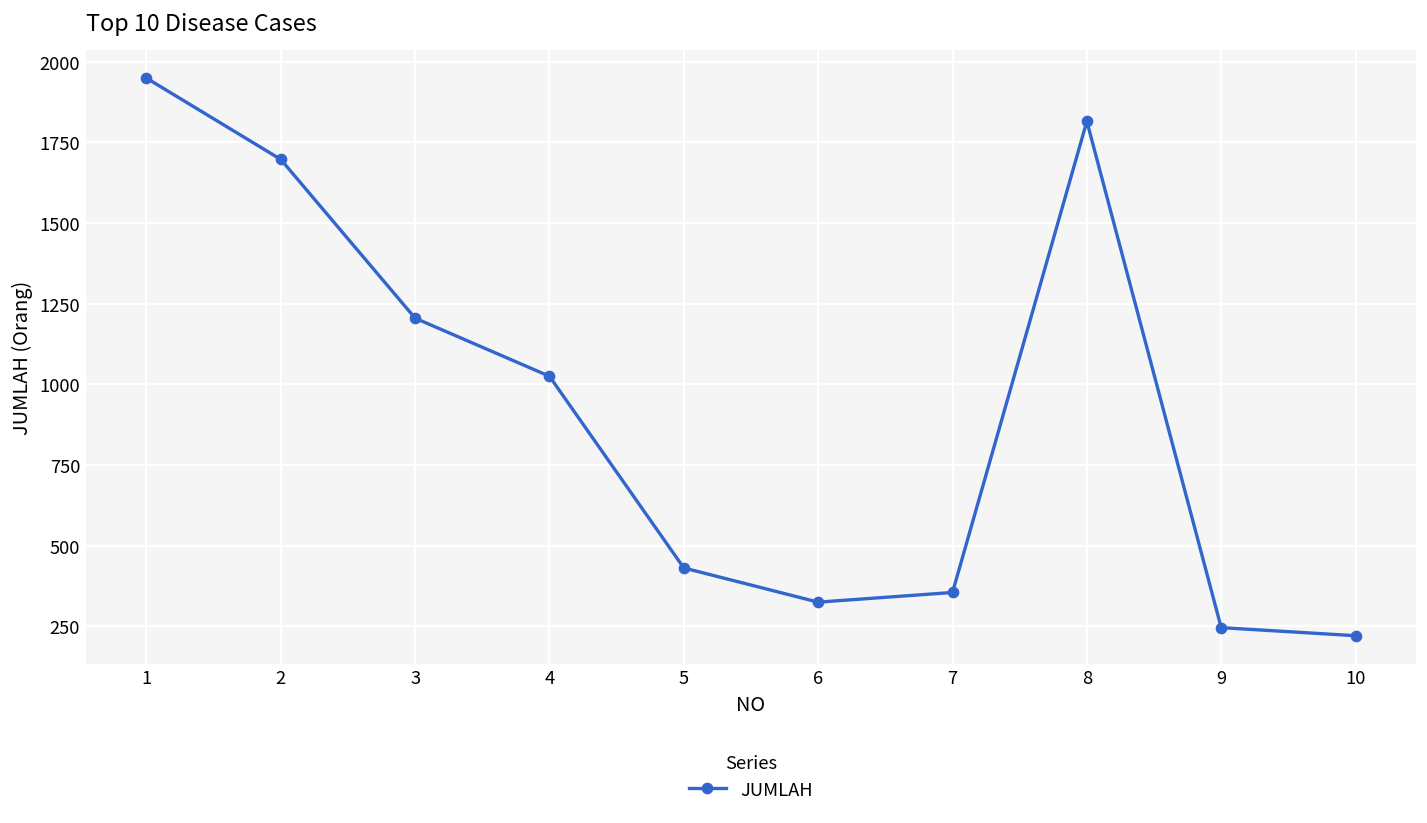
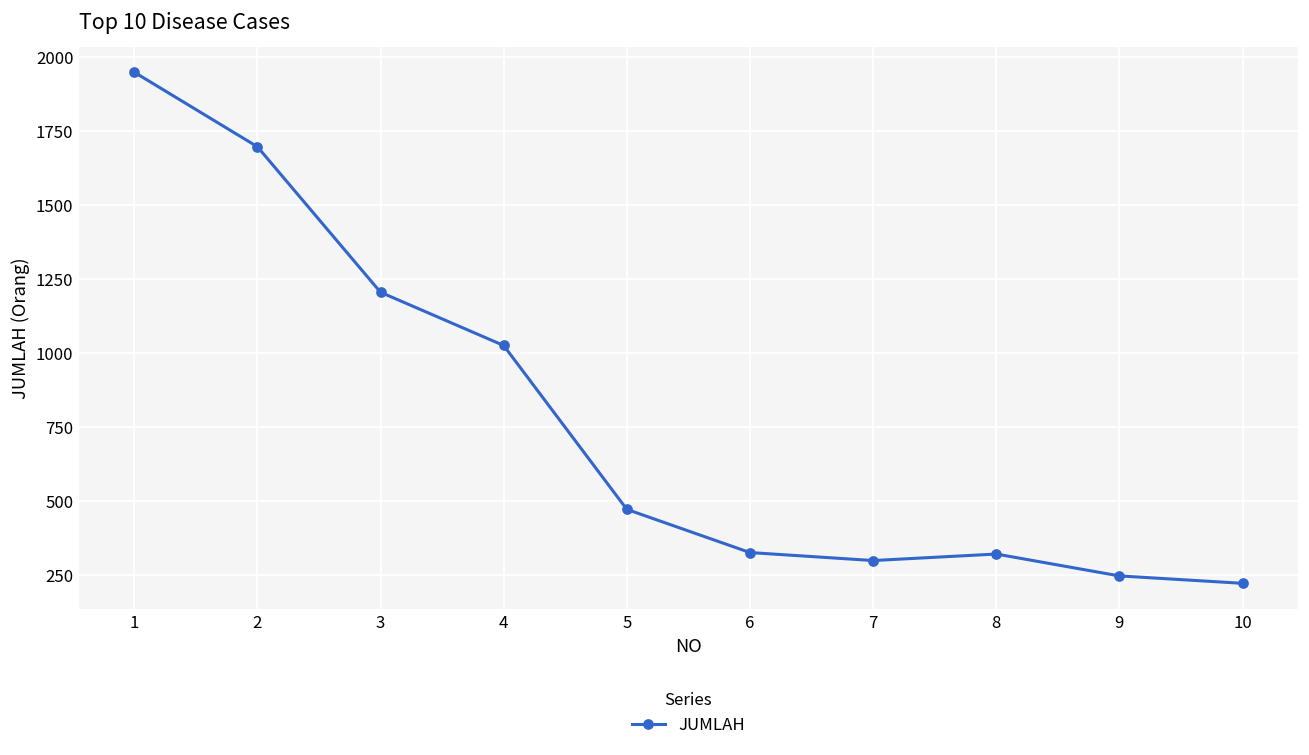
  {
    "1": 1950,
    "2": 1700,
    "3": 1210,
    "4": 1030,
-   "5": 430,
+   "5": 470,
    "6": 330,
-   "7": 360,
-   "8": 1820,
+   "7": 300,
+   "8": 320,
    "9": 250,
    "10": 220
  }
